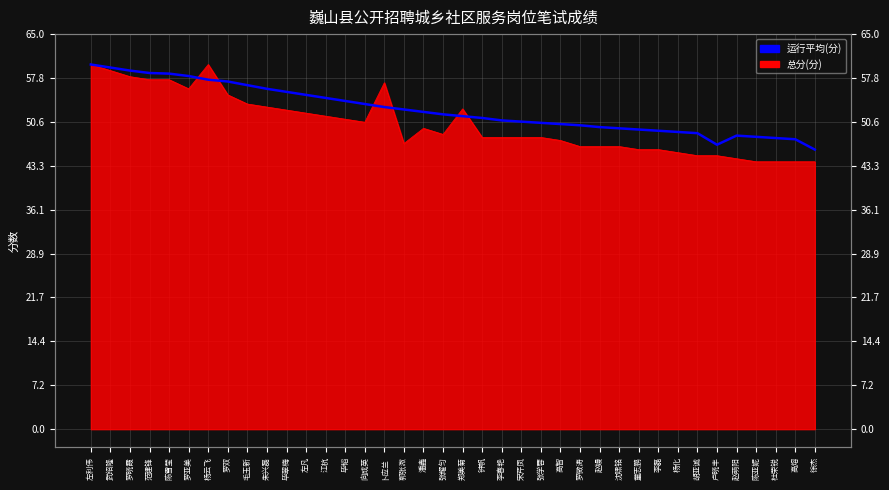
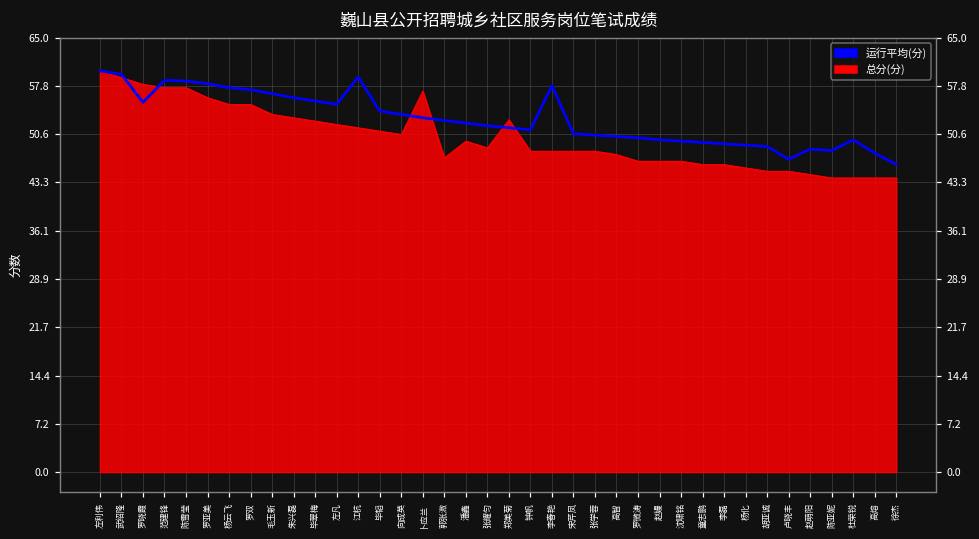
  {
    "总分(分)": {
      "武绍隆": 59,
      "罗晓霞": 58,
      "范建锋": 58,
      "陈雪莹": 58,
      "罗亚美": 56,
-     "杨云飞": 60,
+     "杨云飞": 55,
      "罗双": 55,
      "毛玉新": 54,
      "朱兴磊": 53,
      "毕翠梅": 53,
      "左凡": 52,
      "江杭": 52,
      "毕韬": 51,
      "向成英": 51,
      "卜应兰": 57,
      "郭张溦": 47,
      "潘鑫": 50,
      "张耀匀": 49,
      "郑美菊": 53,
      "钟帆": 48,
      "李春艳": 48,
      "宋芹凤": 48,
      "张学蓉": 48,
      "高智": 48,
      "罗微涛": 47,
      "赵嫚": 47,
      "沈啸铭": 47,
      "童志鹏": 46,
      "李磊": 46,
      "杨化": 46,
      "胡亚诚": 45,
      "卢晓丰": 45,
      "赵萌阳": 45,
      "陈亚妮": 44,
      "杜荣锐": 44,
      "高熔": 44,
      "徐杰": 44
    },
    "运行平均(分)": {
      "武绍隆": 60,
-     "罗晓霞": 59,
+     "罗晓霞": 55,
      "范建锋": 59,
      "陈雪莹": 59,
      "罗亚美": 58,
      "杨云飞": 58,
      "罗双": 57,
      "毛玉新": 57,
      "朱兴磊": 56,
      "毕翠梅": 56,
      "左凡": 55,
-     "江杭": 55,
+     "江杭": 59,
      "毕韬": 54,
      "向成英": 54,
      "卜应兰": 53,
      "郭张溦": 53,
      "潘鑫": 52,
      "张耀匀": 52,
      "郑美菊": 52,
      "钟帆": 51,
-     "李春艳": 51,
+     "李春艳": 58,
      "宋芹凤": 51,
      "张学蓉": 50,
      "高智": 50,
      "罗微涛": 50,
      "赵嫚": 50,
      "沈啸铭": 50,
      "童志鹏": 49,
      "李磊": 49,
      "杨化": 49,
      "胡亚诚": 49,
      "卢晓丰": 47,
      "赵萌阳": 48,
      "陈亚妮": 48,
-     "杜荣锐": 48,
+     "杜荣锐": 50,
      "高熔": 48,
      "徐杰": 46
    }
  }
